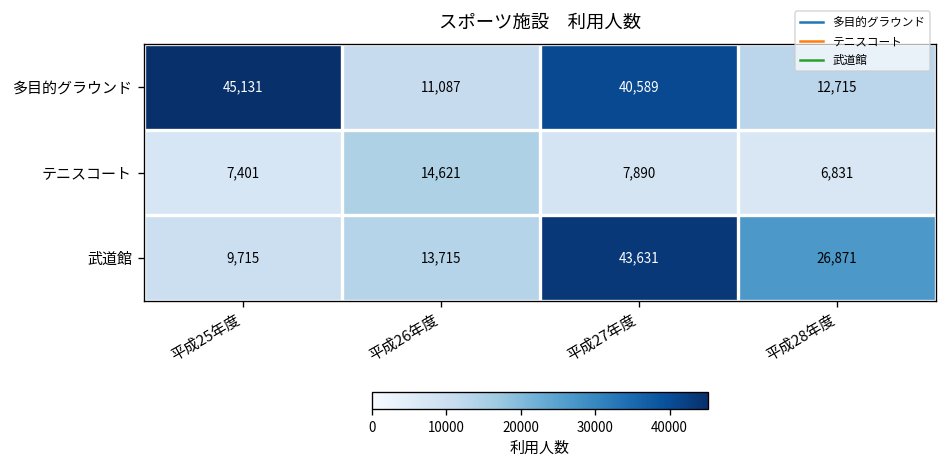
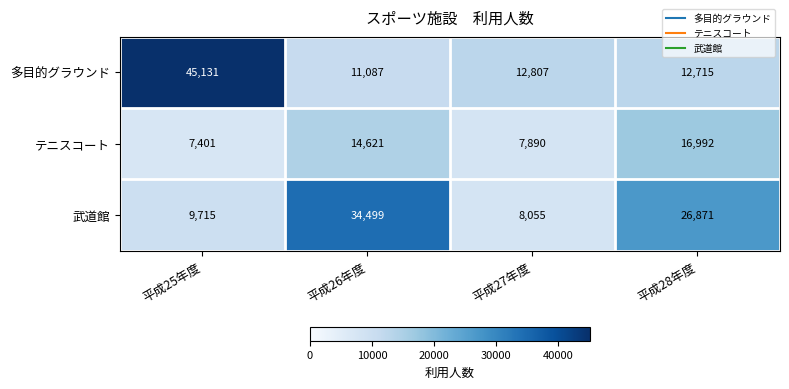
  {
    "多目的グラウンド": {
      "平成25年度": "45,131",
      "平成26年度": "11,087",
-     "平成27年度": "40,589",
+     "平成27年度": "12,807",
      "平成28年度": "12,715"
    },
    "テニスコート": {
      "平成25年度": "7,401",
      "平成26年度": "14,621",
      "平成27年度": "7,890",
-     "平成28年度": "6,831"
+     "平成28年度": "16,992"
    },
    "武道館": {
      "平成25年度": "9,715",
-     "平成26年度": "13,715",
-     "平成27年度": "43,631",
+     "平成26年度": "34,499",
+     "平成27年度": "8,055",
      "平成28年度": "26,871"
    }
  }
